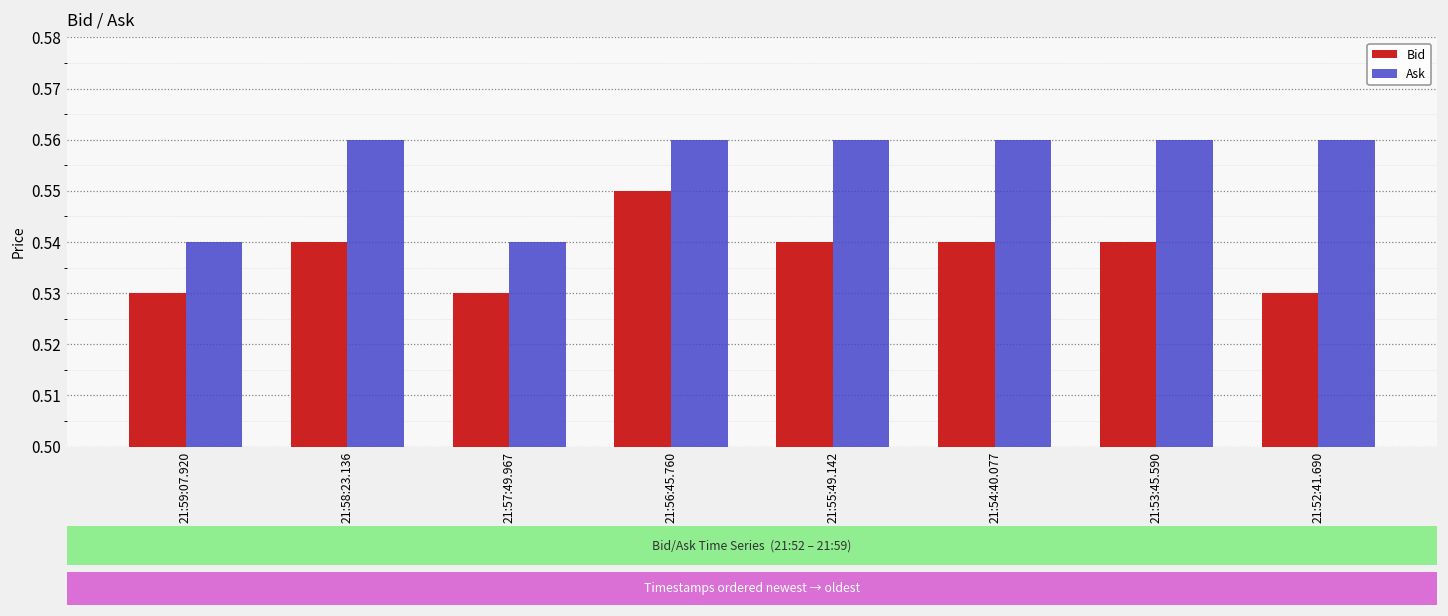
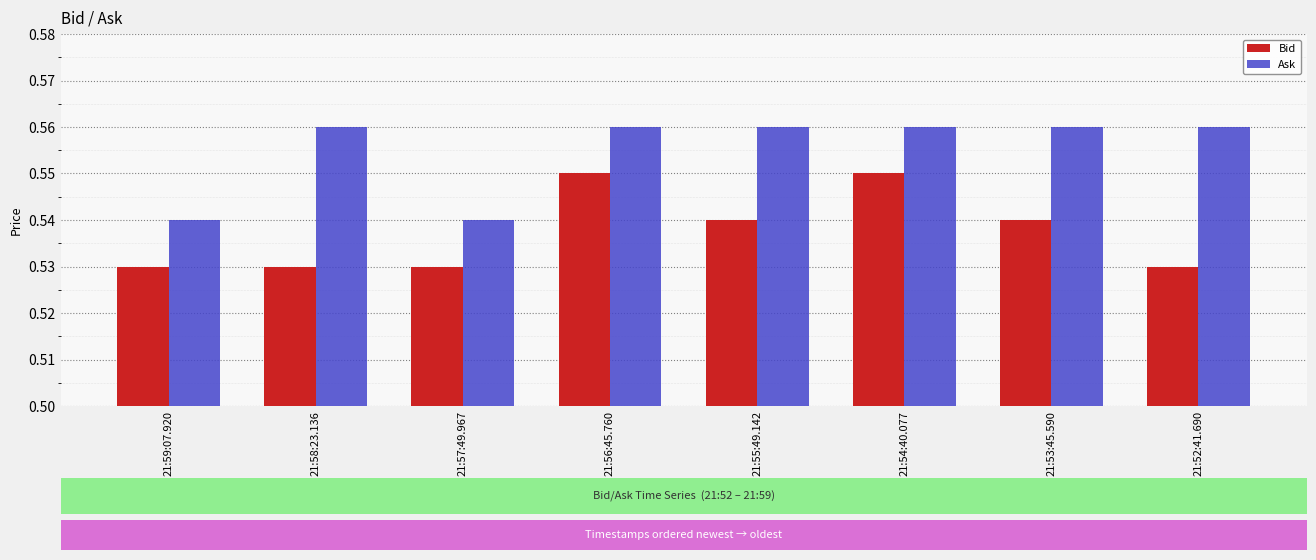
  {
    "Bid": {
      "21:59:07.920": 0.53,
-     "21:58:23.136": 0.54,
+     "21:58:23.136": 0.53,
      "21:57:49.967": 0.53,
      "21:56:45.760": 0.55,
      "21:55:49.142": 0.54,
-     "21:54:40.077": 0.54,
+     "21:54:40.077": 0.55,
      "21:53:45.590": 0.54,
      "21:52:41.690": 0.53
    },
    "Ask": {
      "21:59:07.920": 0.54,
      "21:58:23.136": 0.56,
      "21:57:49.967": 0.54,
      "21:56:45.760": 0.56,
      "21:55:49.142": 0.56,
      "21:54:40.077": 0.56,
      "21:53:45.590": 0.56,
      "21:52:41.690": 0.56
    }
  }
